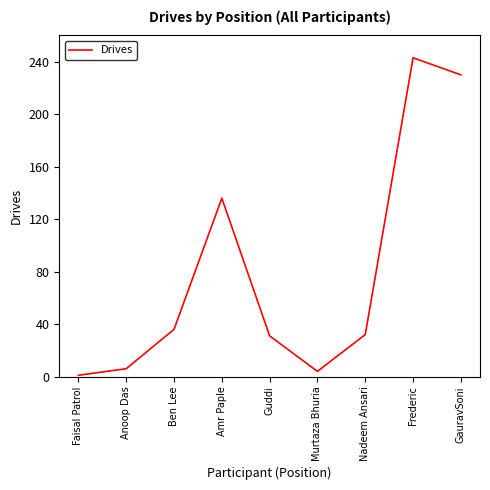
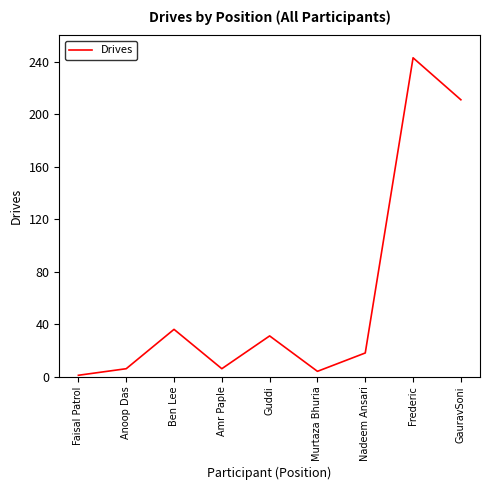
  {
    "Faisal Patrol": 1,
    "Anoop Das": 6,
    "Ben Lee": 36,
-   "Amr Paple": 136,
+   "Amr Paple": 6,
    "Guddi": 31,
    "Murtaza Bhuria": 4,
-   "Nadeem Ansari": 32,
+   "Nadeem Ansari": 18,
    "Frederic": 243,
-   "GauravSoni": 230
+   "GauravSoni": 211
  }
